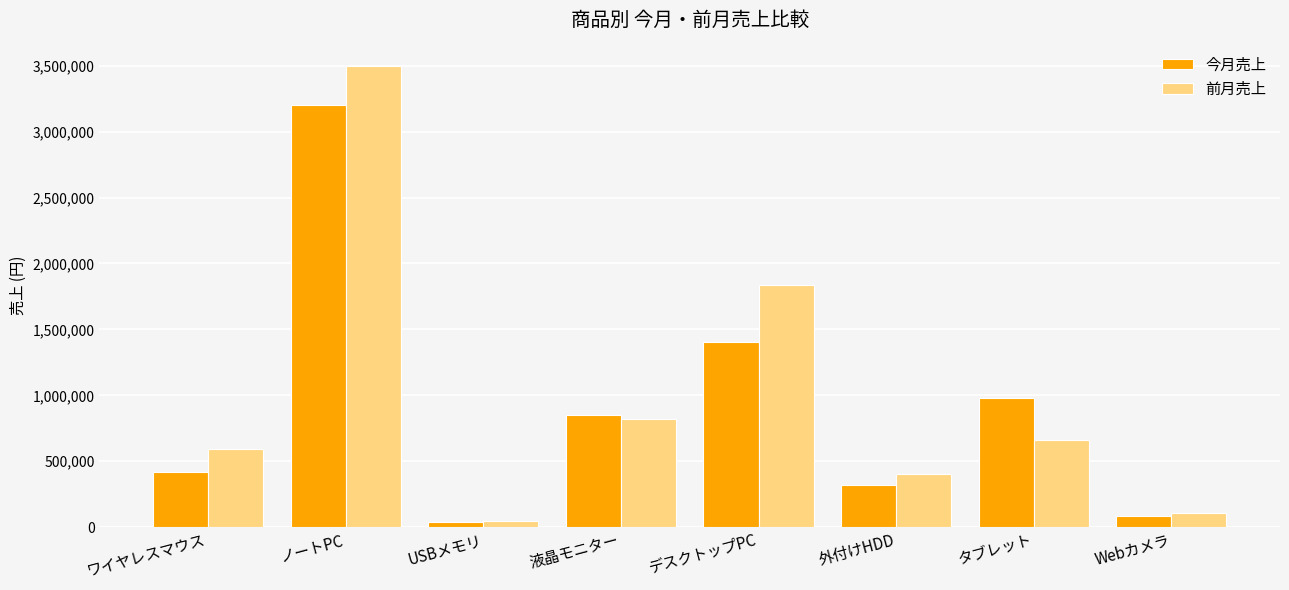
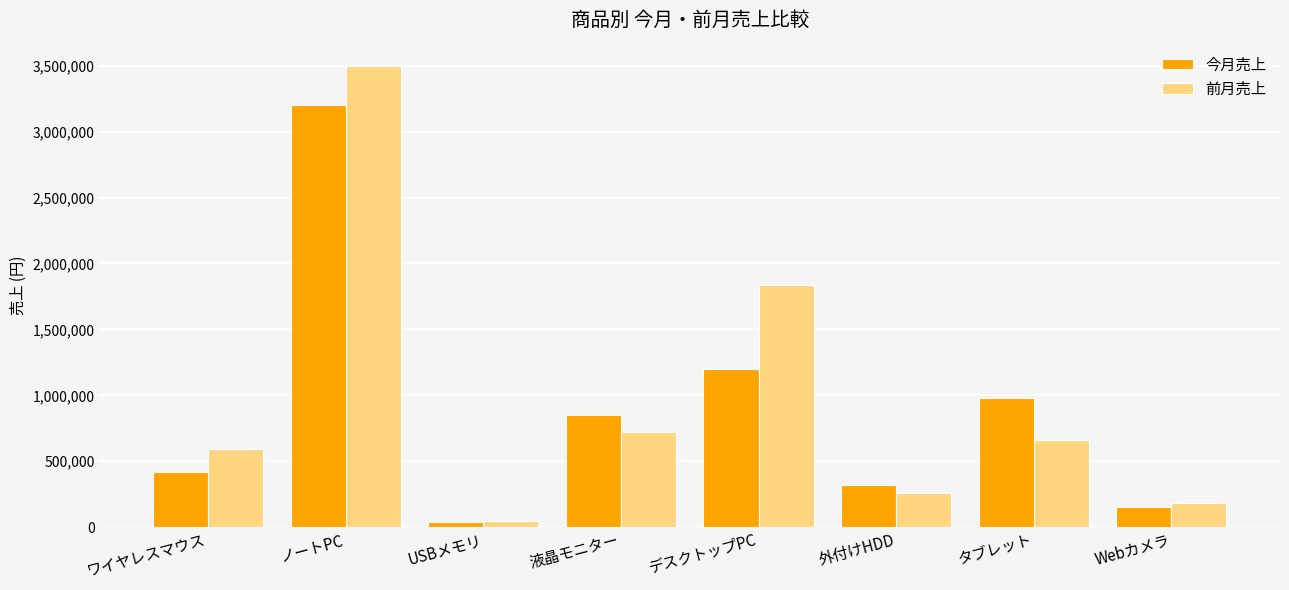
  {
    "今月売上": {
      "ワイヤレスマウス": "420,000",
      "ノートPC": "3,200,000",
      "USBメモリ": "40,000",
      "液晶モニター": "850,000",
-     "デスクトップPC": "1,400,000",
+     "デスクトップPC": "1,200,000",
      "外付けHDD": "320,000",
      "タブレット": "980,000",
-     "Webカメラ": "90,000"
+     "Webカメラ": "150,000"
    },
    "前月売上": {
      "ワイヤレスマウス": "600,000",
      "ノートPC": "3,500,000",
      "USBメモリ": "40,000",
-     "液晶モニター": "820,000",
+     "液晶モニター": "720,000",
      "デスクトップPC": "1,840,000",
-     "外付けHDD": "400,000",
+     "外付けHDD": "260,000",
      "タブレット": "660,000",
-     "Webカメラ": "110,000"
+     "Webカメラ": "180,000"
    }
  }
